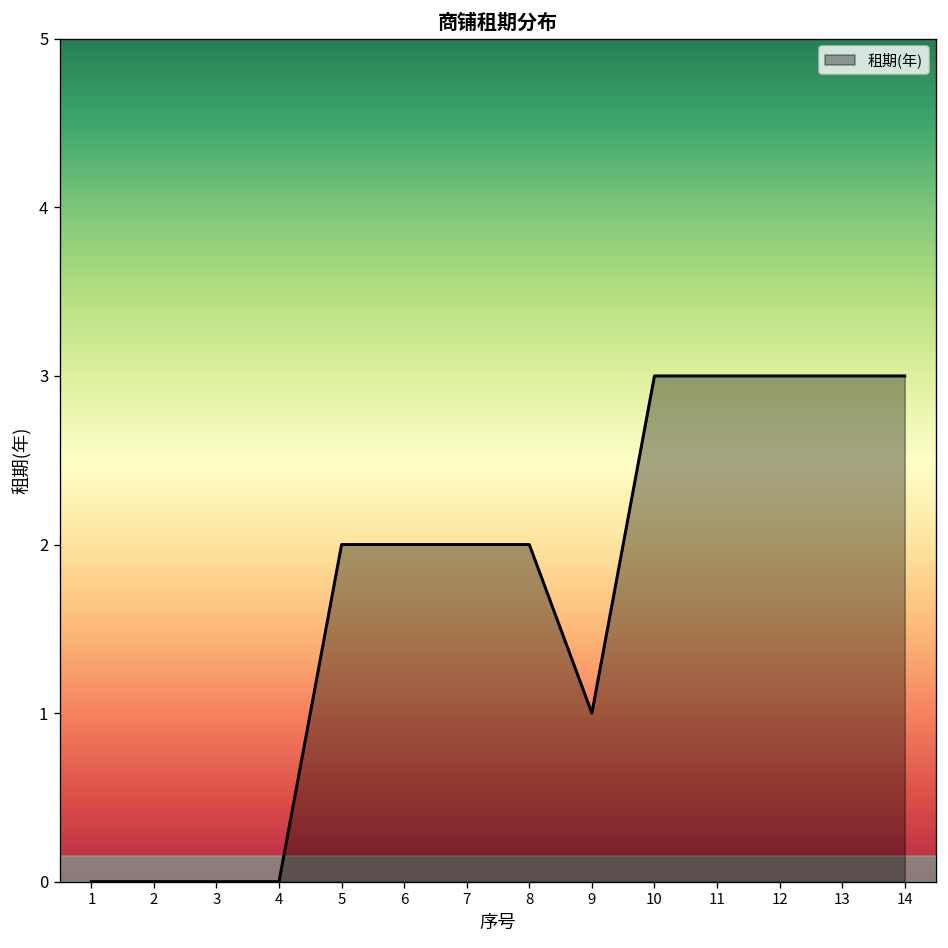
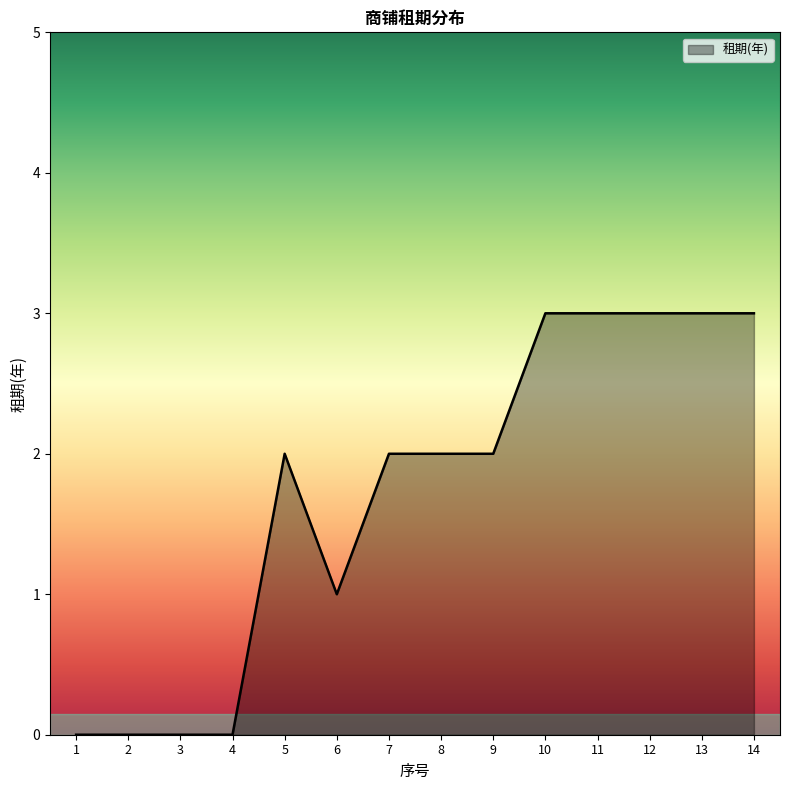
  {
    "5": 2,
-   "6": 2,
+   "6": 1,
    "7": 2,
    "8": 2,
-   "9": 1,
+   "9": 2,
    "10": 3,
    "11": 3,
    "12": 3,
    "13": 3,
    "14": 3
  }
